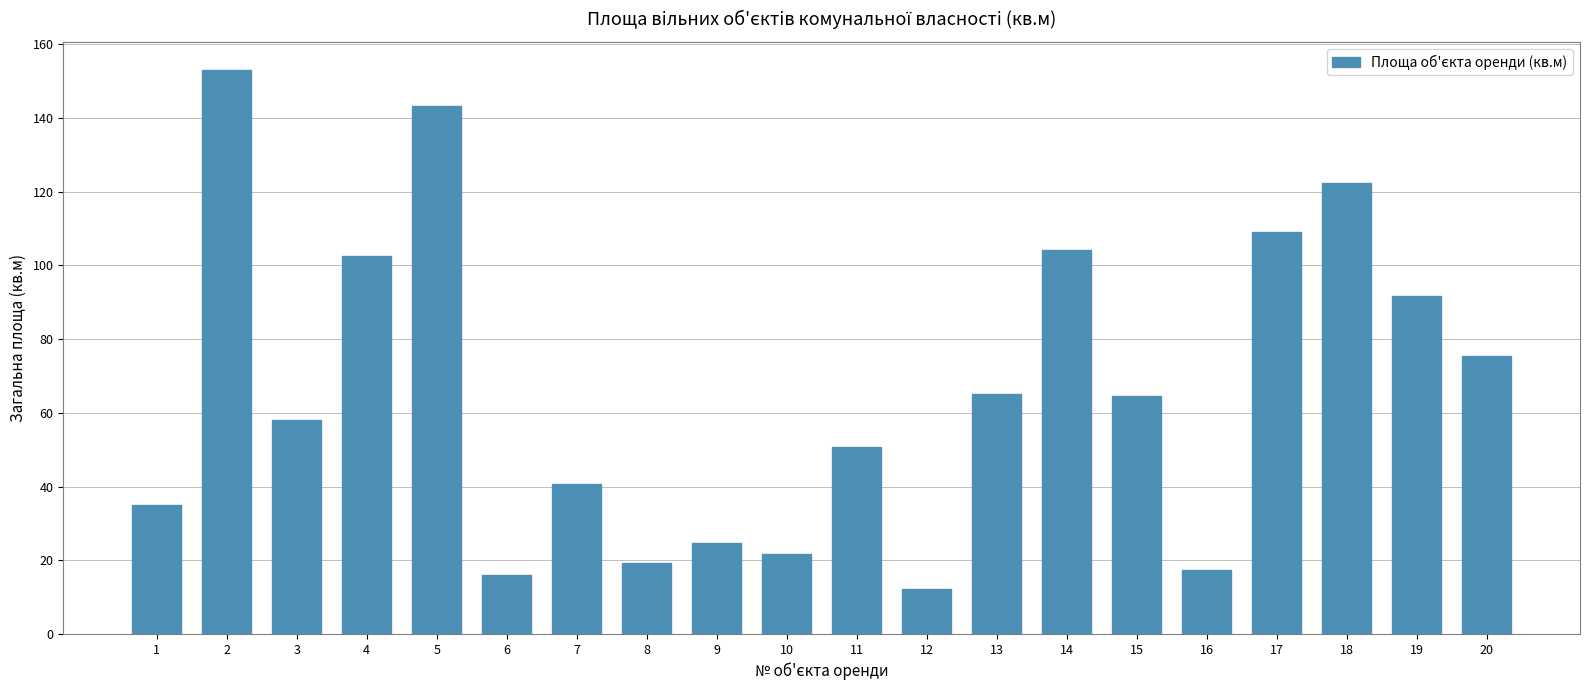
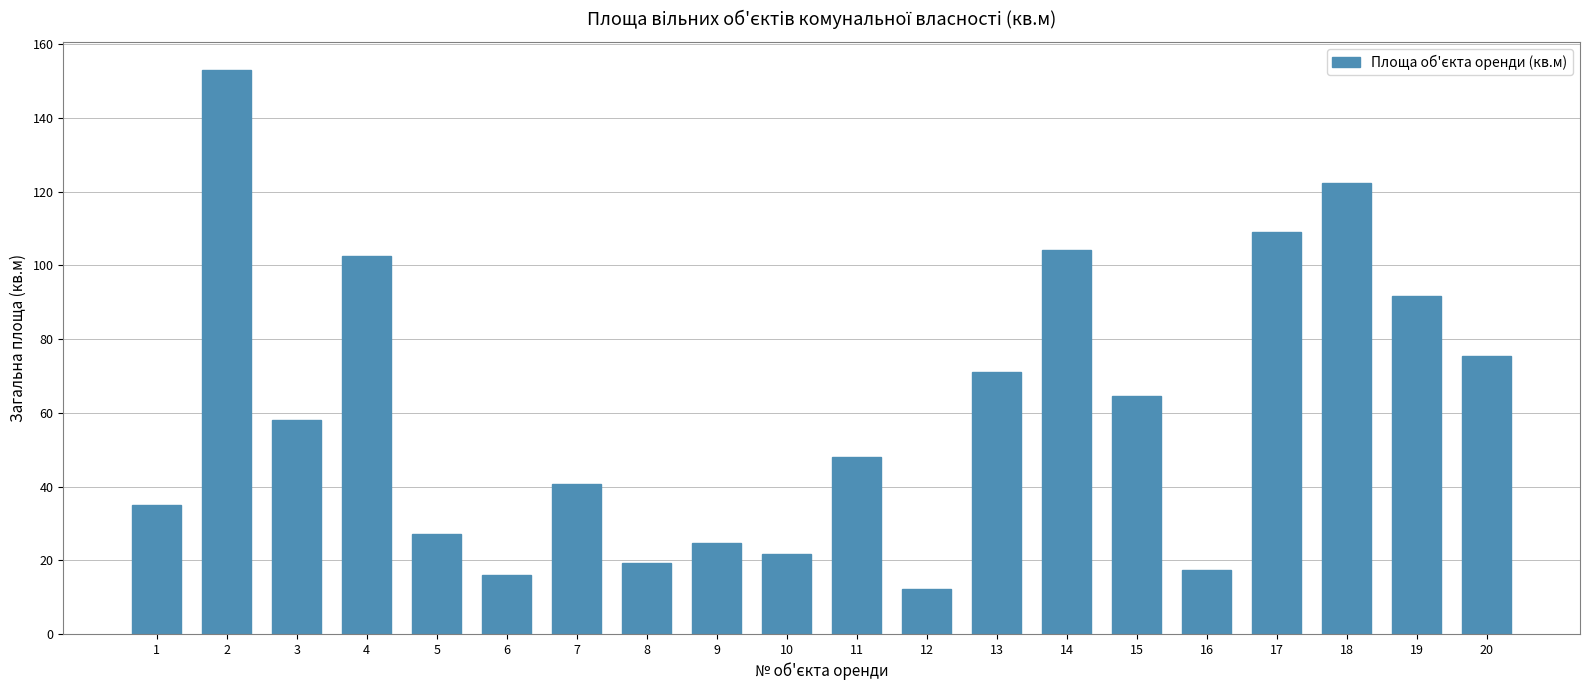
  {
    "1": 35,
    "2": 153,
    "3": 58,
    "4": 103,
-   "5": 143,
+   "5": 27,
    "6": 16,
    "7": 41,
    "8": 19,
    "9": 25,
    "10": 22,
-   "11": 51,
+   "11": 48,
    "12": 12,
-   "13": 65,
+   "13": 71,
    "14": 104,
    "15": 65,
    "16": 17,
    "17": 109,
    "18": 123,
    "19": 92,
    "20": 75
  }
